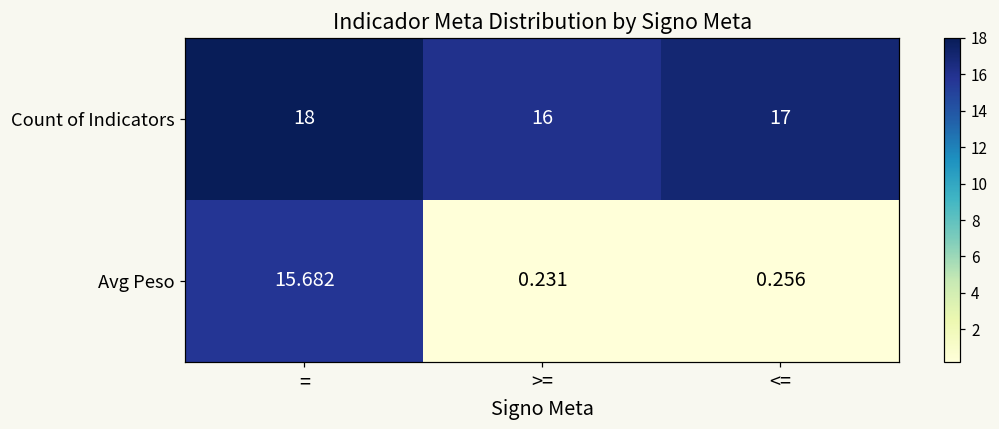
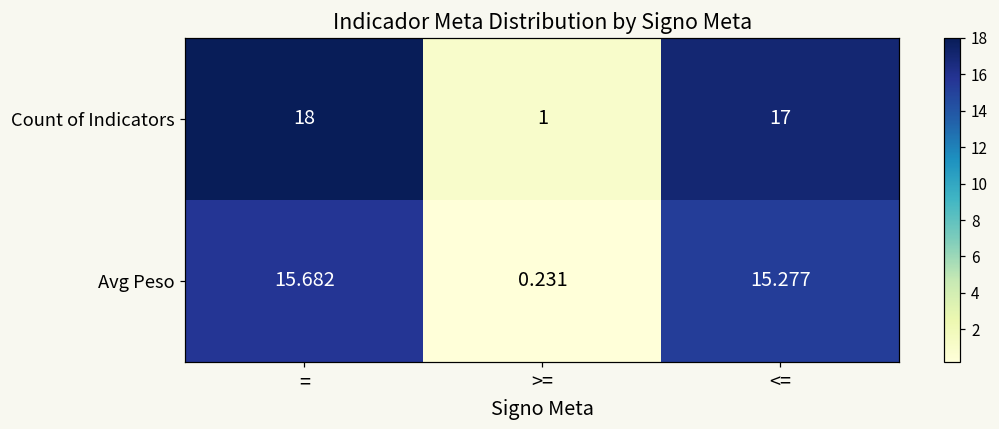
  {
    "Count of Indicators": {
      "=": 18,
-     ">=": 16,
+     ">=": 1,
      "<=": 17
    },
    "Avg Peso": {
      "=": 15.682,
      ">=": 0.231,
-     "<=": 0.256
+     "<=": 15.277
    }
  }
